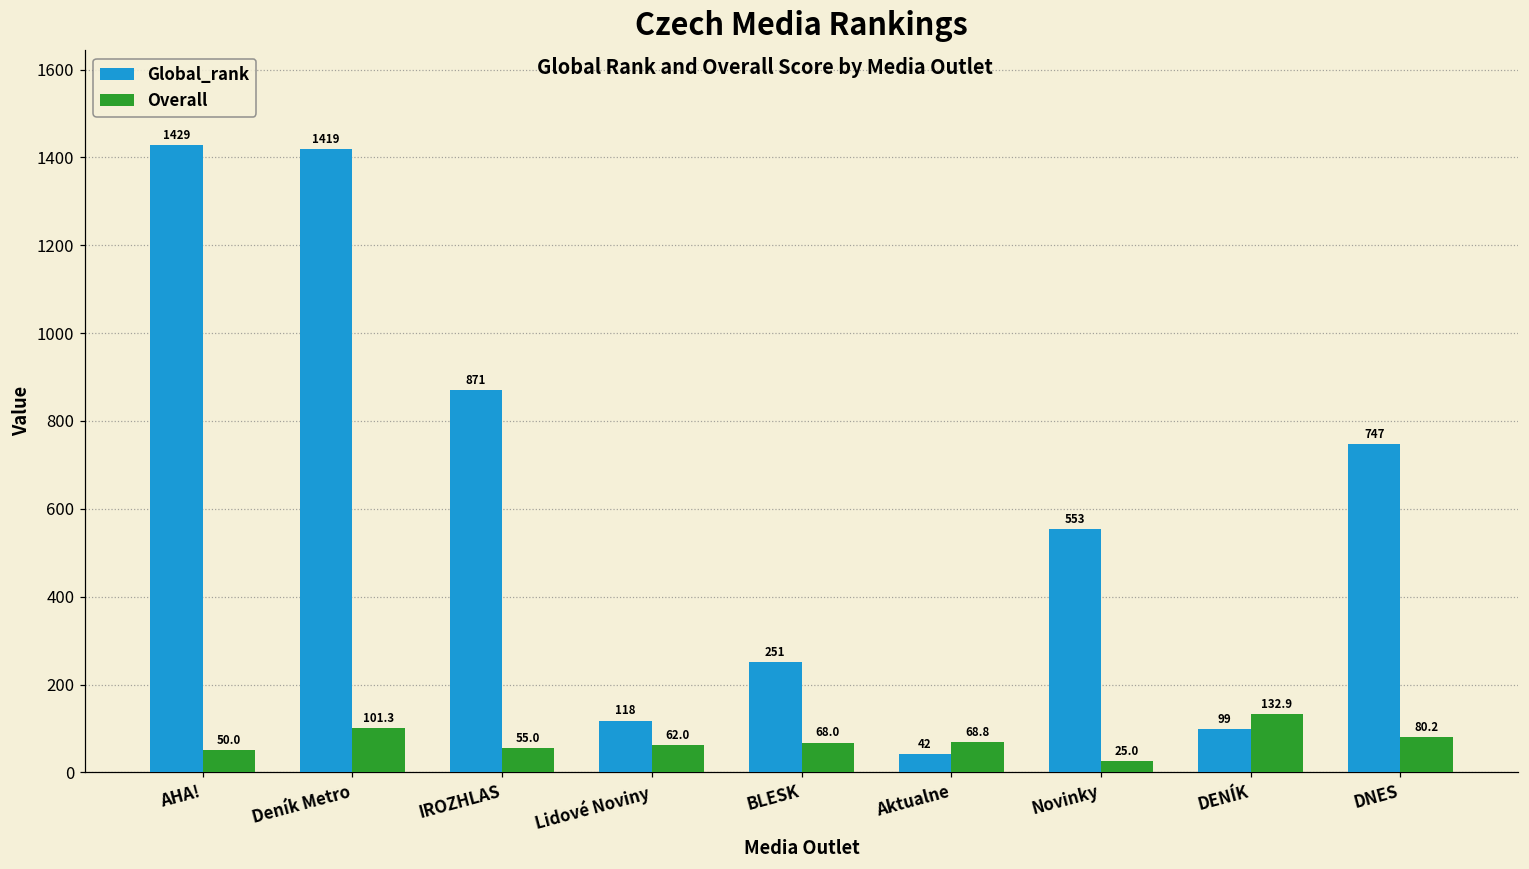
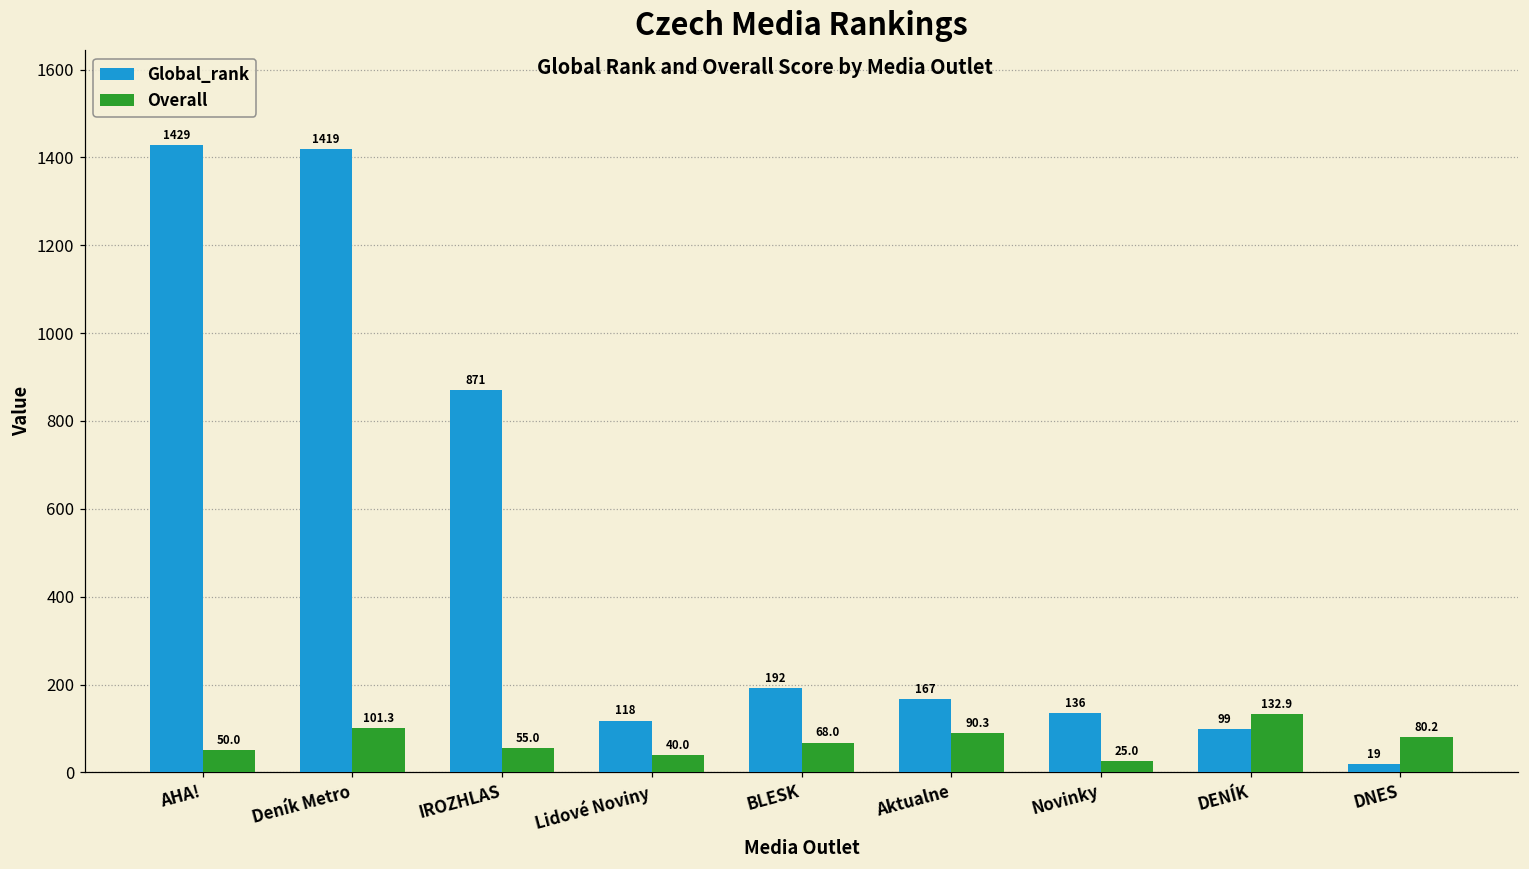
  {
    "Global_rank": {
      "AHA!": 1429,
      "Deník Metro": 1419,
      "IROZHLAS": 871,
      "Lidové Noviny": 118,
-     "BLESK": 251,
-     "Aktualne": 42,
-     "Novinky": 553,
+     "BLESK": 192,
+     "Aktualne": 167,
+     "Novinky": 136,
      "DENÍK": 99,
-     "DNES": 747
+     "DNES": 19
    },
    "Overall": {
      "AHA!": 50.0,
      "Deník Metro": 101.3,
      "IROZHLAS": 55.0,
-     "Lidové Noviny": 62.0,
+     "Lidové Noviny": 40.0,
      "BLESK": 68.0,
-     "Aktualne": 68.8,
+     "Aktualne": 90.3,
      "Novinky": 25.0,
      "DENÍK": 132.9,
      "DNES": 80.2
    }
  }
